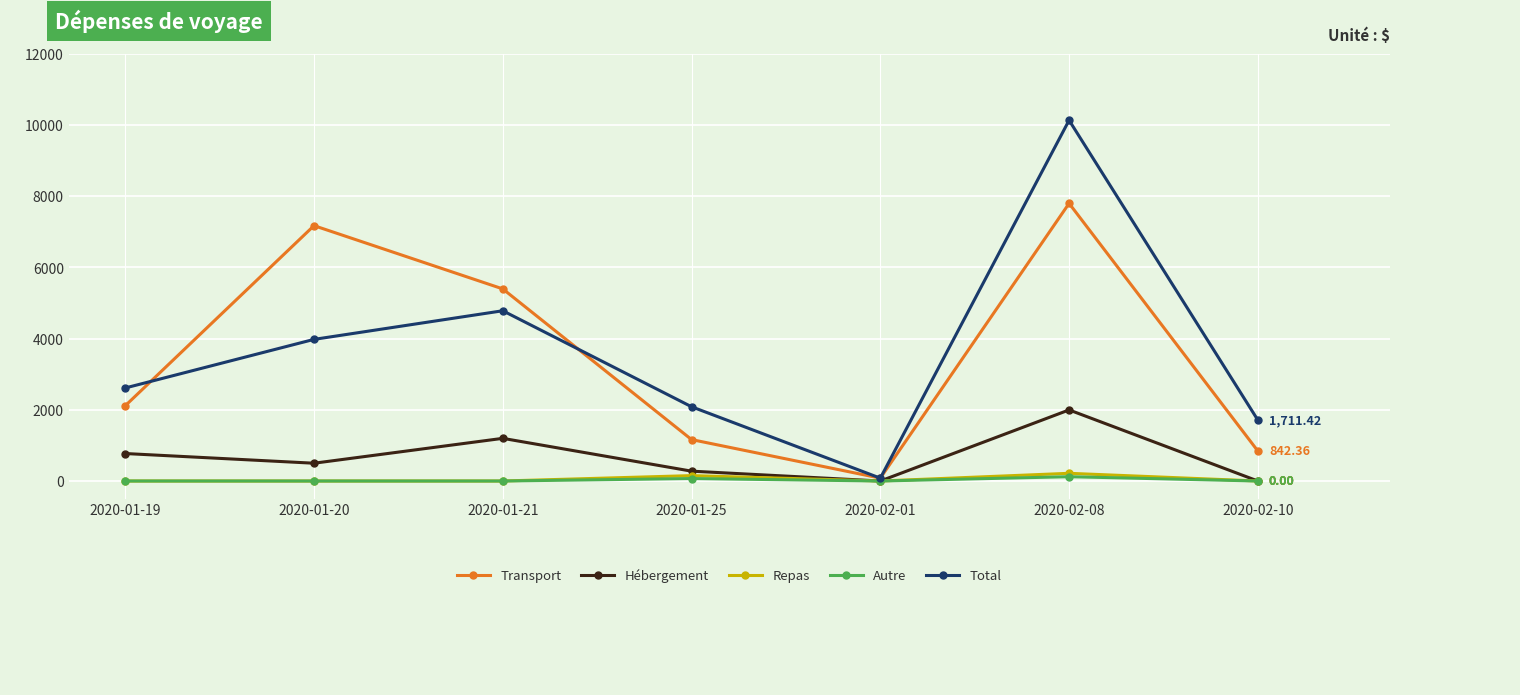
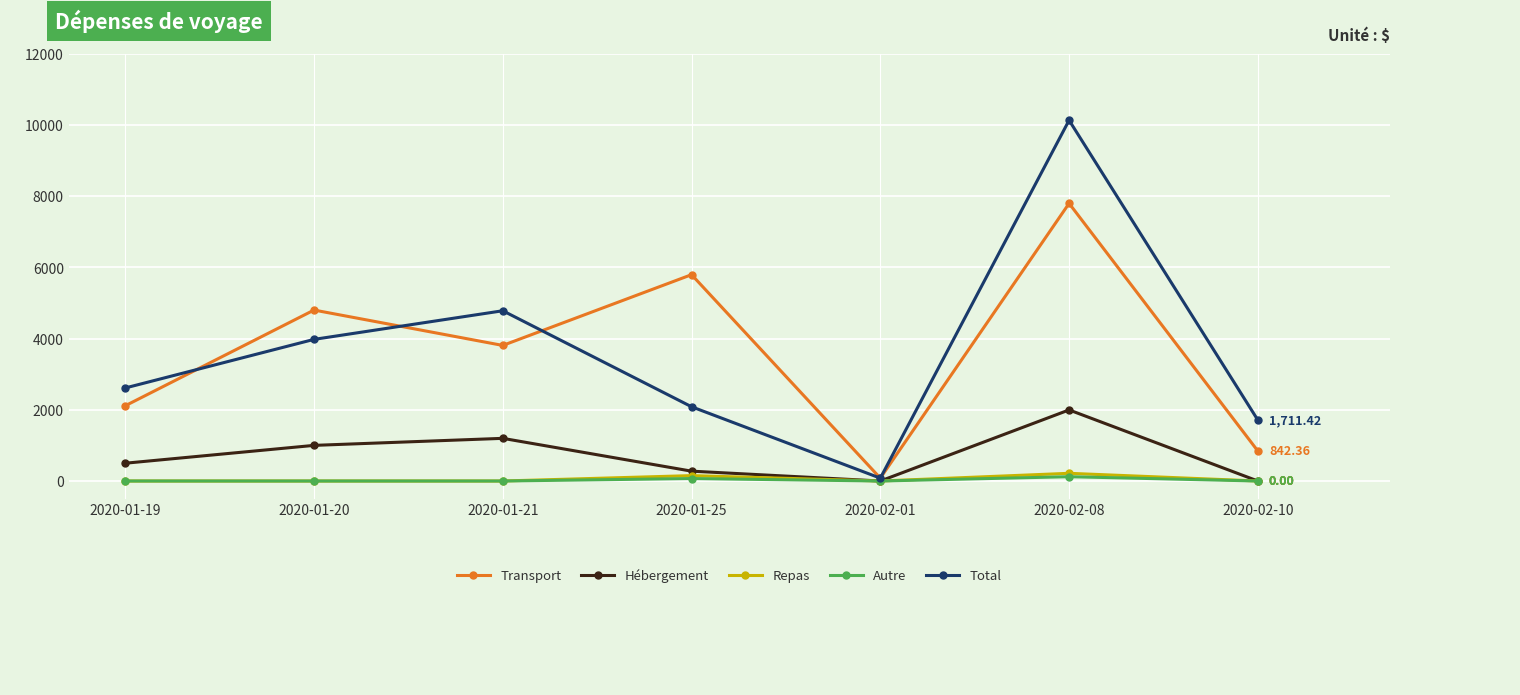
  {
    "Transport": {
      "2020-01-19": "2100",
-     "2020-01-20": "7200",
-     "2020-01-21": "5400",
-     "2020-01-25": "1200",
+     "2020-01-20": "4800",
+     "2020-01-21": "3800",
+     "2020-01-25": "5800",
      "2020-02-08": "7800"
    },
    "Hébergement": {
-     "2020-01-19": "800",
-     "2020-01-20": "500",
+     "2020-01-19": "500",
+     "2020-01-20": "1000",
      "2020-01-21": "1200",
      "2020-01-25": "300",
      "2020-02-08": "2000"
    },
    "Repas": {
      "2020-01-25": "200",
      "2020-02-08": "200"
    },
    "Autre": {
      "2020-01-25": "100",
      "2020-02-08": "100"
    },
    "Total": {
      "2020-02-10": "1,711.42"
    }
  }
